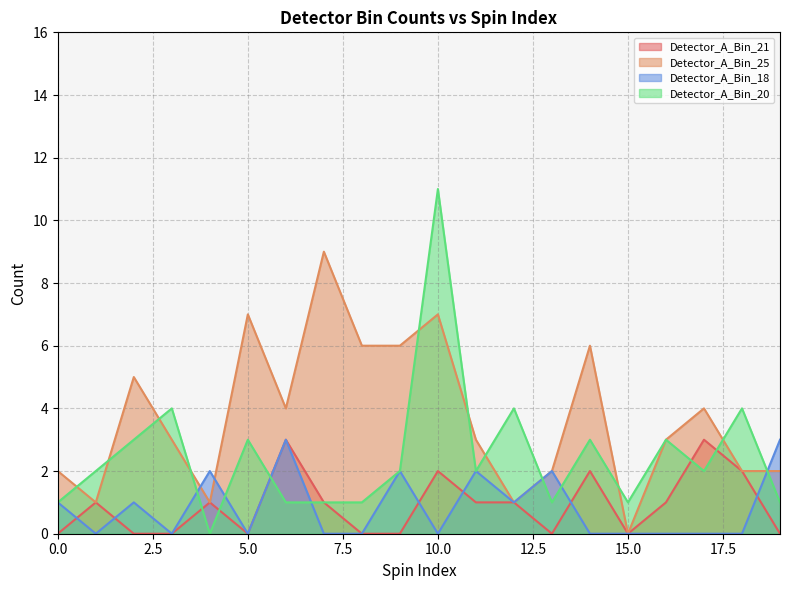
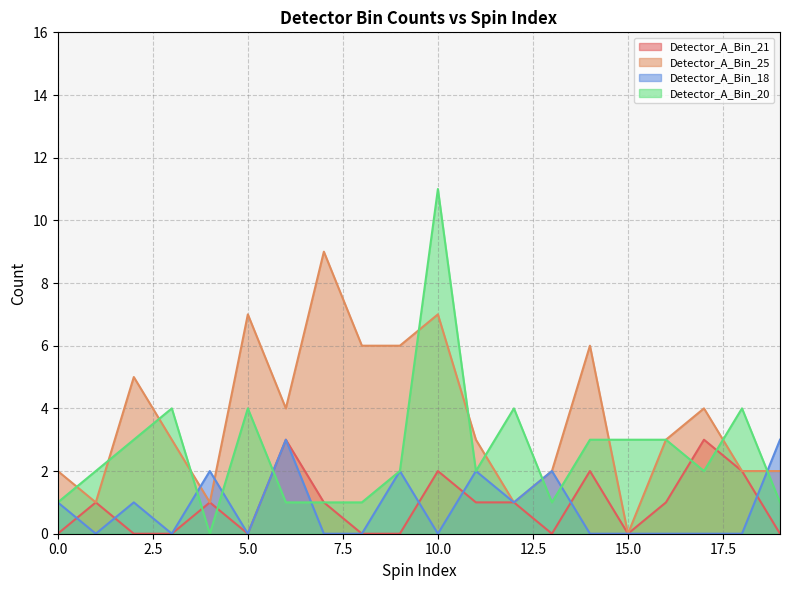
  {
    "Detector_A_Bin_18": {
      "10.0": 0
    },
    "Detector_A_Bin_20": {
-     "5.0": 3,
+     "5.0": 4,
      "10.0": 11,
-     "15.0": 1
+     "15.0": 3
    }
  }
